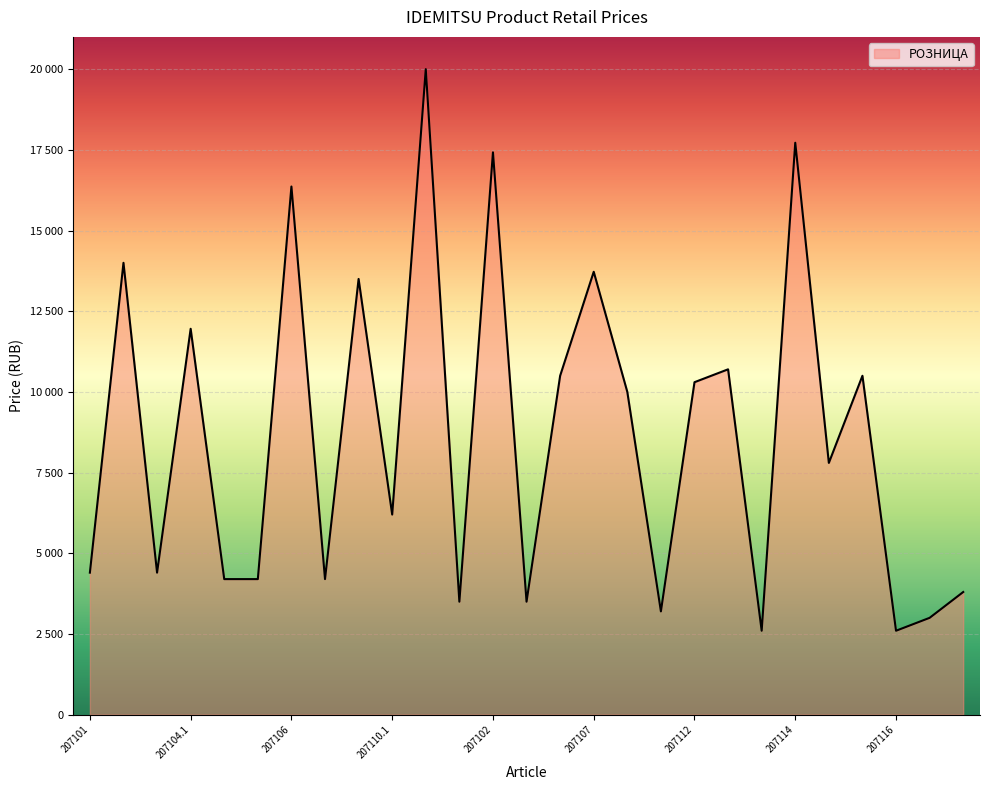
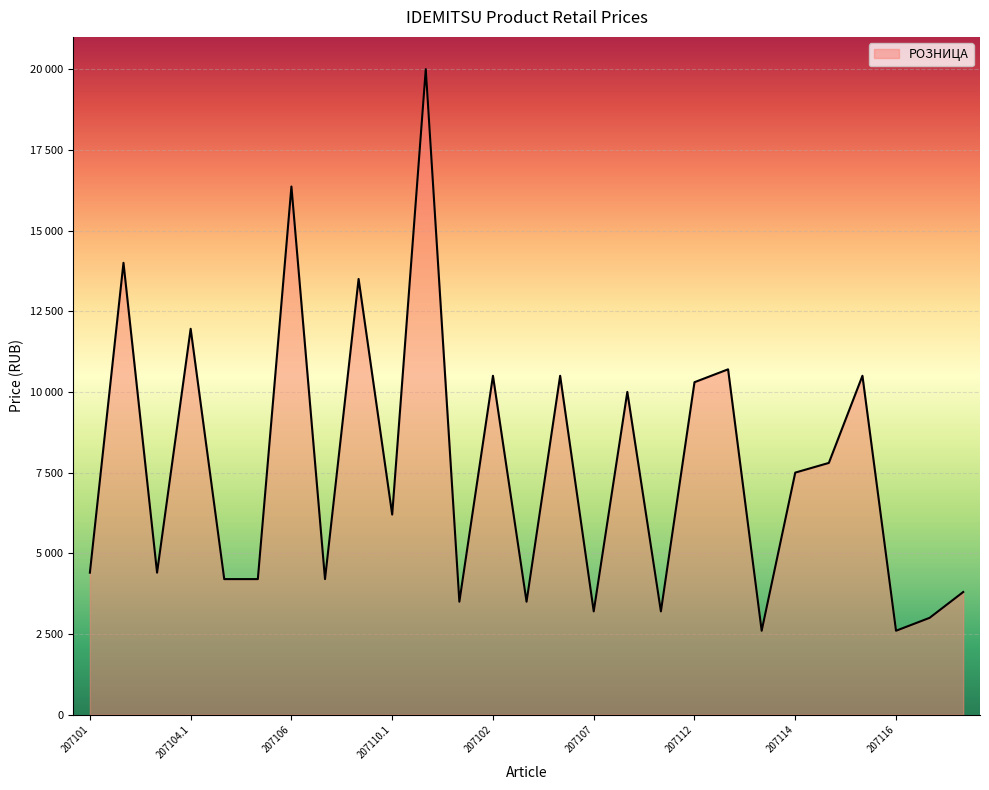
  {
    "207101": 4400,
    "207104.1": 12000,
    "207106": 16400,
    "207110.1": 6200,
-   "207102": 17400,
-   "207107": 13700,
+   "207102": 10500,
+   "207107": 3200,
    "207112": 10300,
-   "207114": 17700,
+   "207114": 7500,
    "207116": 2600
  }
